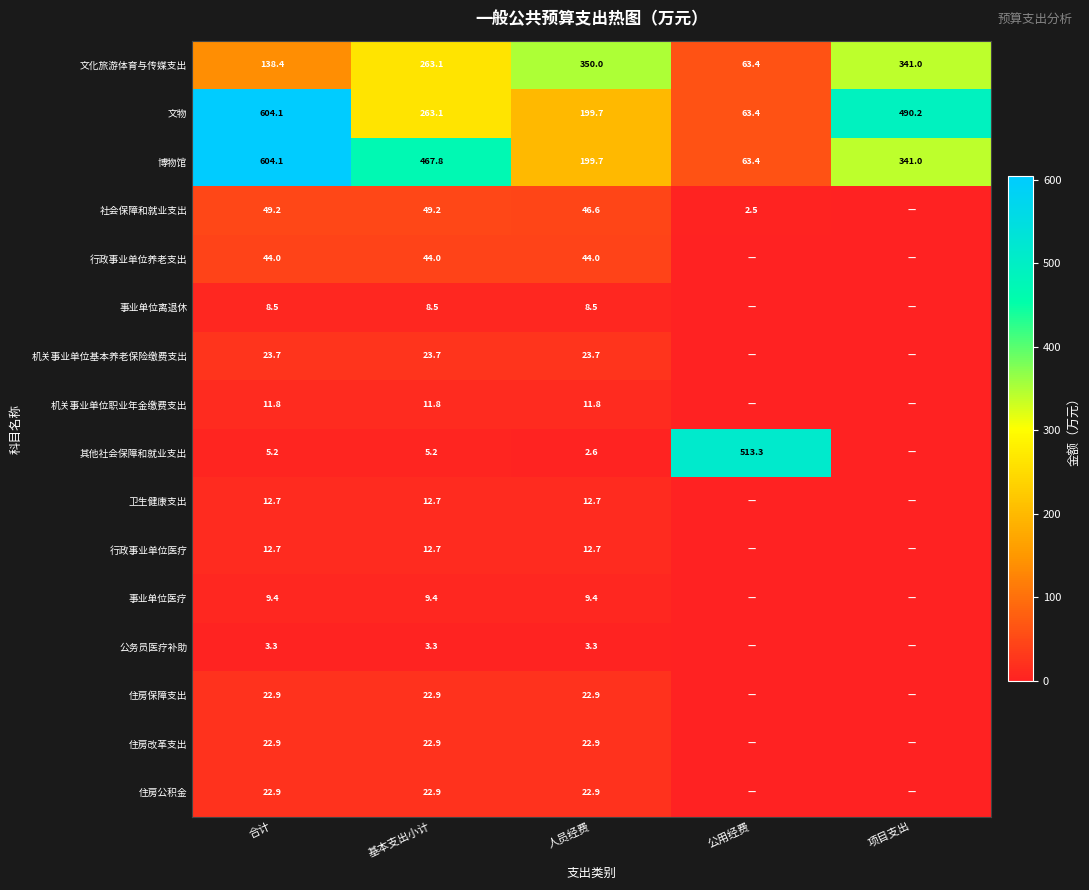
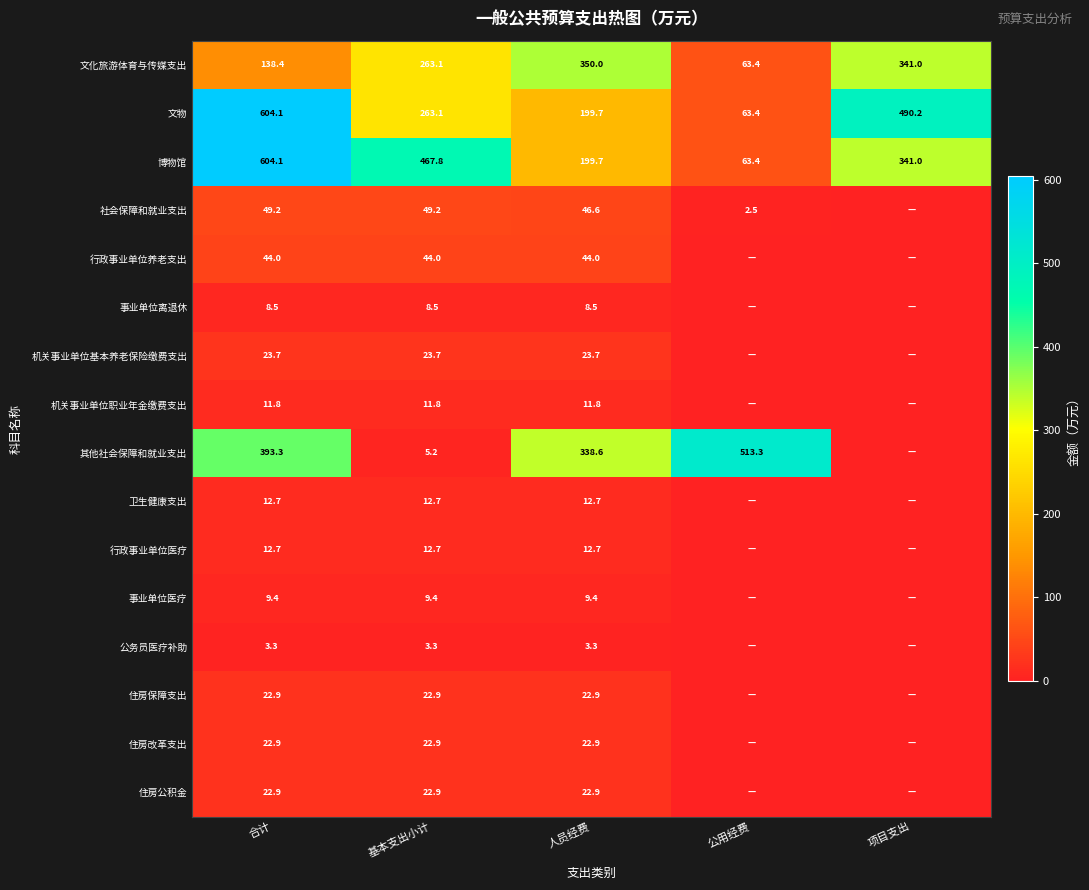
  {
    "文化旅游体育与传媒支出": {
      "合计": 138.4,
      "基本支出小计": 263.1,
      "人员经费": 350.0,
      "公用经费": 63.4,
      "项目支出": 341.0
    },
    "文物": {
      "合计": 604.1,
      "基本支出小计": 263.1,
      "人员经费": 199.7,
      "公用经费": 63.4,
      "项目支出": 490.2
    },
    "博物馆": {
      "合计": 604.1,
      "基本支出小计": 467.8,
      "人员经费": 199.7,
      "公用经费": 63.4,
      "项目支出": 341.0
    },
    "社会保障和就业支出": {
      "合计": 49.2,
      "基本支出小计": 49.2,
      "人员经费": 46.6,
      "公用经费": 2.5
    },
    "行政事业单位养老支出": {
      "合计": 44.0,
      "基本支出小计": 44.0,
      "人员经费": 44.0
    },
    "事业单位离退休": {
      "合计": 8.5,
      "基本支出小计": 8.5,
      "人员经费": 8.5
    },
    "机关事业单位基本养老保险缴费支出": {
      "合计": 23.7,
      "基本支出小计": 23.7,
      "人员经费": 23.7
    },
    "机关事业单位职业年金缴费支出": {
      "合计": 11.8,
      "基本支出小计": 11.8,
      "人员经费": 11.8
    },
    "其他社会保障和就业支出": {
-     "合计": 5.2,
+     "合计": 393.3,
      "基本支出小计": 5.2,
-     "人员经费": 2.6,
+     "人员经费": 338.6,
      "公用经费": 513.3
    },
    "卫生健康支出": {
      "合计": 12.7,
      "基本支出小计": 12.7,
      "人员经费": 12.7
    },
    "行政事业单位医疗": {
      "合计": 12.7,
      "基本支出小计": 12.7,
      "人员经费": 12.7
    },
    "事业单位医疗": {
      "合计": 9.4,
      "基本支出小计": 9.4,
      "人员经费": 9.4
    },
    "公务员医疗补助": {
      "合计": 3.3,
      "基本支出小计": 3.3,
      "人员经费": 3.3
    },
    "住房保障支出": {
      "合计": 22.9,
      "基本支出小计": 22.9,
      "人员经费": 22.9
    },
    "住房改革支出": {
      "合计": 22.9,
      "基本支出小计": 22.9,
      "人员经费": 22.9
    },
    "住房公积金": {
      "合计": 22.9,
      "基本支出小计": 22.9,
      "人员经费": 22.9
    }
  }
